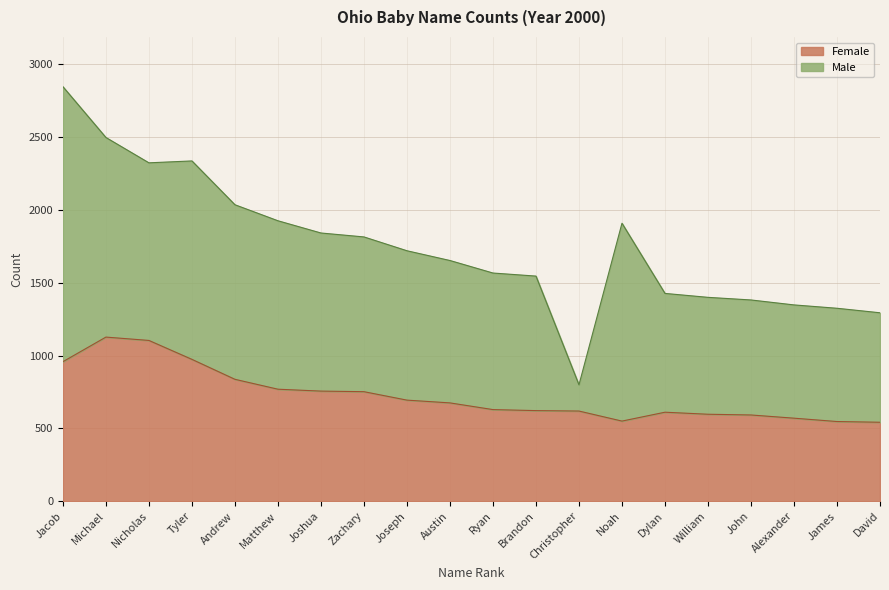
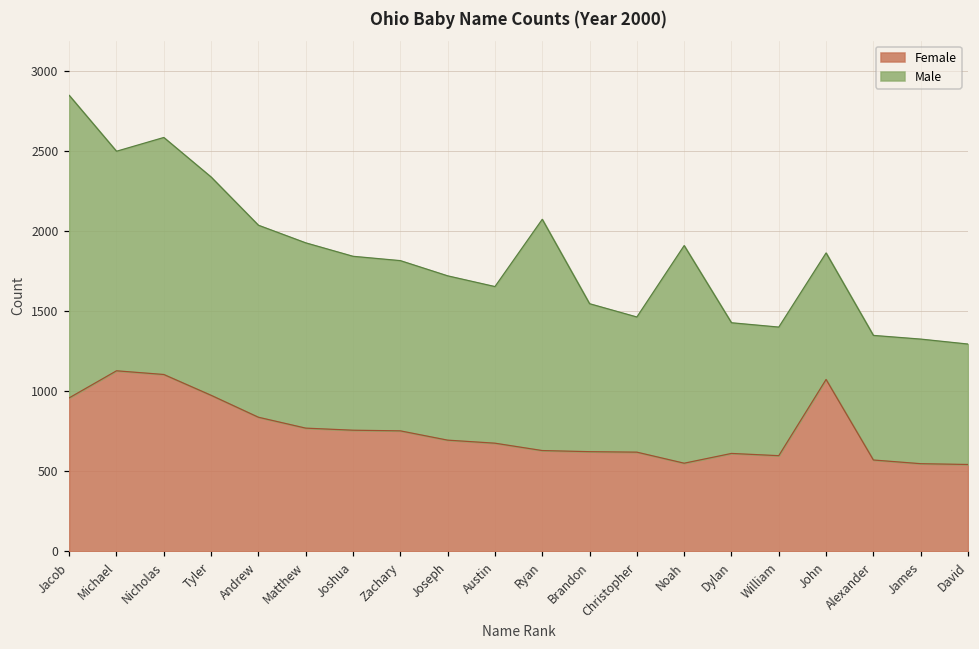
  {
    "Female": {
      "Jacob": 960,
      "Michael": 1130,
      "Nicholas": 1100,
      "Tyler": 970,
      "Andrew": 840,
      "Matthew": 770,
      "Joshua": 760,
      "Zachary": 750,
      "Joseph": 690,
      "Austin": 680,
      "Ryan": 630,
      "Brandon": 620,
      "Christopher": 620,
      "Noah": 550,
      "Dylan": 610,
      "William": 600,
-     "John": 590,
+     "John": 1070,
      "Alexander": 570,
      "James": 550,
      "David": 540
    },
    "Male": {
      "Jacob": 1890,
      "Michael": 1370,
-     "Nicholas": 1220,
+     "Nicholas": 1480,
      "Tyler": 1360,
      "Andrew": 1200,
      "Matthew": 1160,
      "Joshua": 1090,
      "Zachary": 1060,
      "Joseph": 1030,
      "Austin": 980,
-     "Ryan": 940,
+     "Ryan": 1440,
      "Brandon": 920,
-     "Christopher": 180,
+     "Christopher": 840,
      "Noah": 1360,
      "Dylan": 820,
      "William": 800,
      "John": 790,
      "Alexander": 780,
      "James": 780,
      "David": 750
    }
  }
